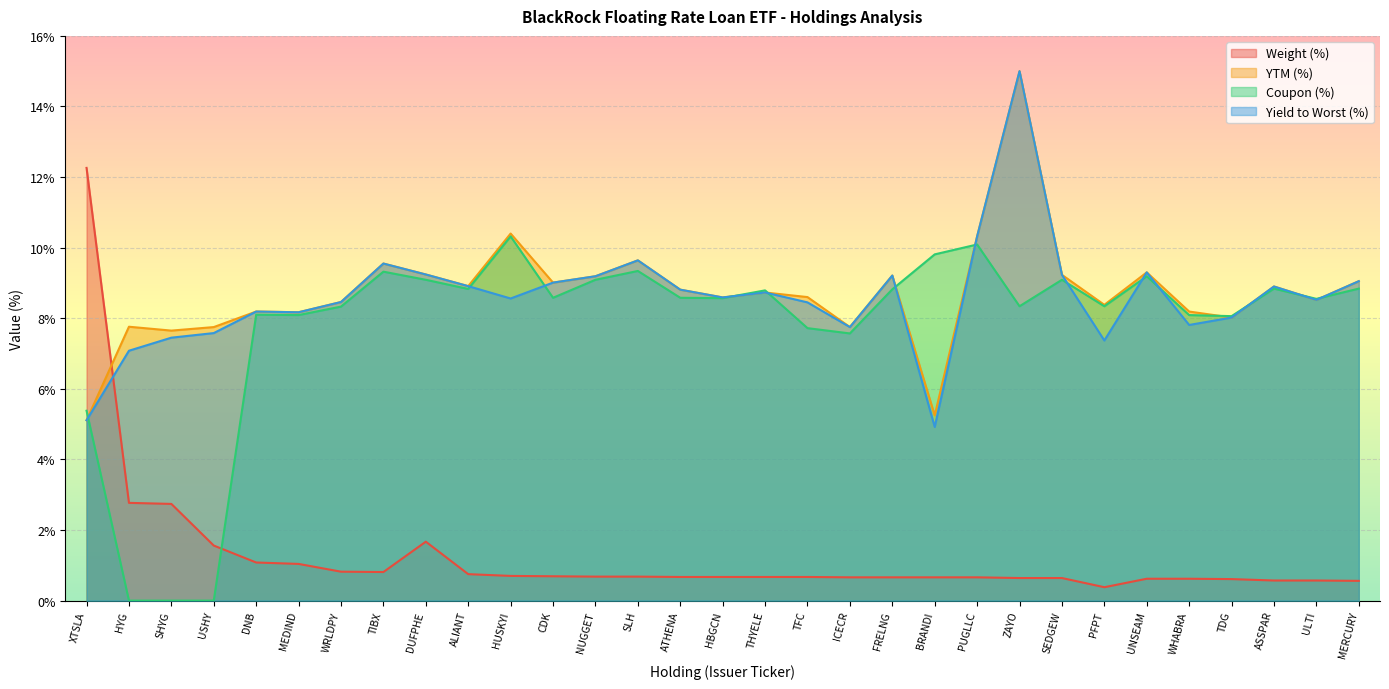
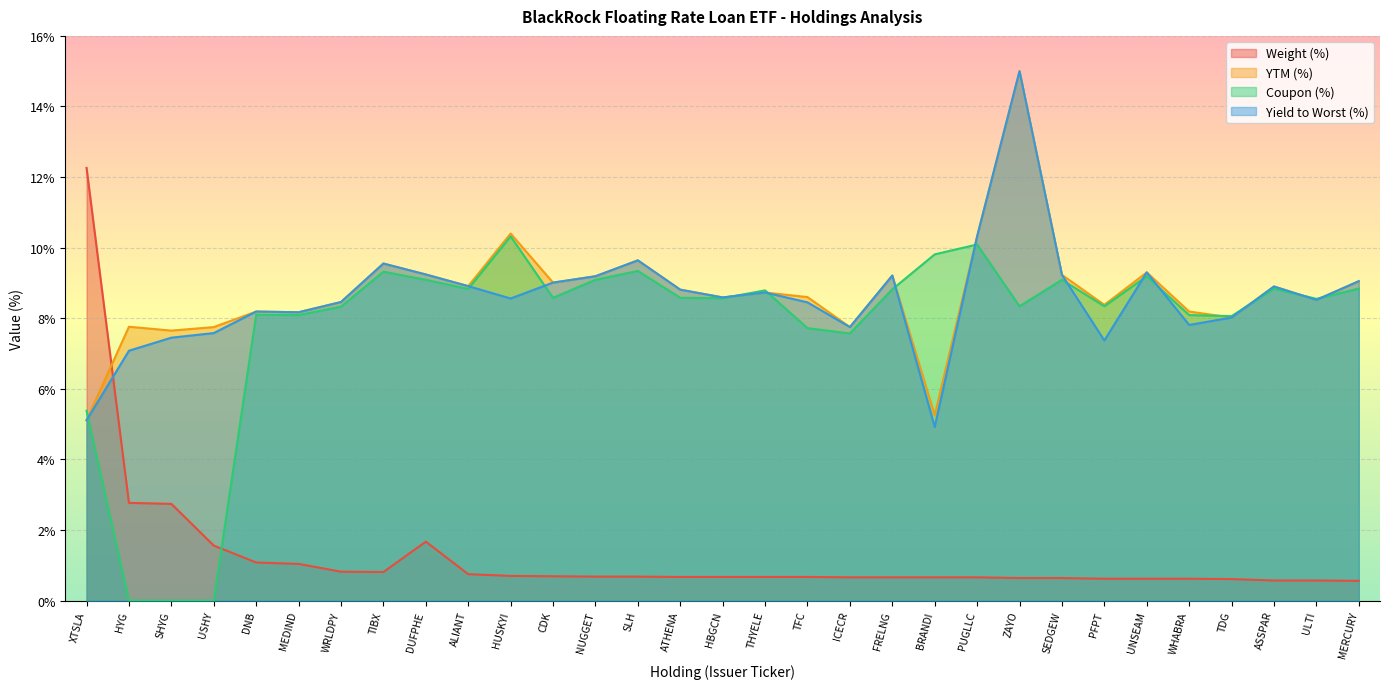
  {
    "Weight (%)": {
      "XTSLA": "12.3%",
      "HYG": "2.8%",
      "SHYG": "2.7%",
      "USHY": "1.6%",
      "DNB": "1.1%",
      "MEDIND": "1.0%",
      "WRLDPY": "0.8%",
      "TIBX": "0.8%",
      "DUFPHE": "1.7%",
      "ALIANT": "0.8%",
      "HUSKYI": "0.7%",
      "CDK": "0.7%",
      "NUGGET": "0.7%",
      "SLH": "0.7%",
      "ATHENA": "0.7%",
      "HBGCN": "0.7%",
      "THYELE": "0.7%",
      "TFC": "0.7%",
      "ICECR": "0.7%",
      "FRELNG": "0.7%",
      "BRANDI": "0.7%",
      "PUGLLC": "0.7%",
      "ZAYO": "0.6%",
      "SEDGEW": "0.6%",
-     "PFPT": "0.4%",
+     "PFPT": "0.6%",
      "UNSEAM": "0.6%",
      "WHABRA": "0.6%",
      "TDG": "0.6%",
      "ASSPAR": "0.6%",
      "ULTI": "0.6%",
      "MERCURY": "0.6%"
    },
    "YTM (%)": {
      "HYG": "7.8%",
      "SHYG": "7.7%",
      "USHY": "7.8%",
      "HUSKYI": "10.4%",
      "TFC": "8.6%",
      "BRANDI": "5.3%",
      "WHABRA": "8.2%"
    },
    "Coupon (%)": {
      "XTSLA": "5.4%",
      "HYG": "0.0%",
      "SHYG": "0.0%",
      "USHY": "0.0%",
      "DNB": "8.1%",
      "MEDIND": "8.1%",
      "WRLDPY": "8.3%",
      "TIBX": "9.3%",
      "DUFPHE": "9.1%",
      "ALIANT": "8.8%",
      "HUSKYI": "10.3%",
      "CDK": "8.6%",
      "NUGGET": "9.1%",
      "SLH": "9.3%",
      "ATHENA": "8.6%",
      "TFC": "7.7%",
      "ICECR": "7.6%",
      "FRELNG": "8.8%",
      "BRANDI": "9.8%",
      "PUGLLC": "10.1%",
      "ZAYO": "8.3%",
      "SEDGEW": "9.1%",
      "UNSEAM": "9.2%",
      "WHABRA": "8.1%",
      "MERCURY": "8.8%"
    },
    "Yield to Worst (%)": {
      "HYG": "7.1%",
      "SHYG": "7.5%",
      "USHY": "7.6%",
      "HUSKYI": "8.6%",
      "TFC": "8.5%",
      "BRANDI": "4.9%",
      "PFPT": "7.4%",
      "WHABRA": "7.8%"
    }
  }
